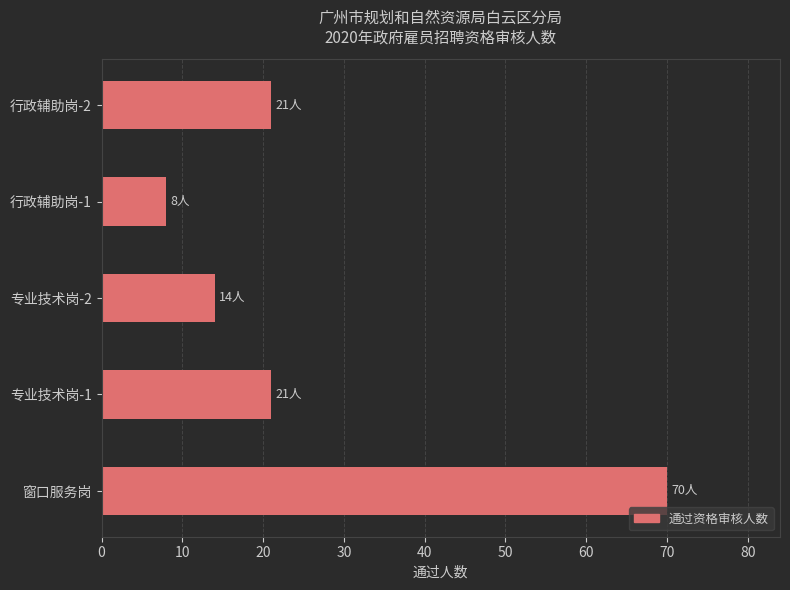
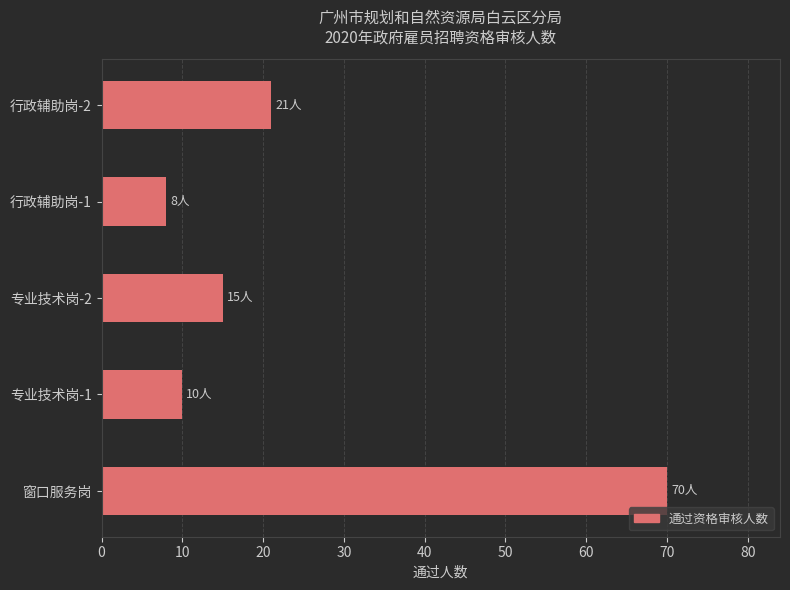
  {
    "行政辅助岗-2": "21人",
    "行政辅助岗-1": "8人",
-   "专业技术岗-2": "14人",
-   "专业技术岗-1": "21人",
+   "专业技术岗-2": "15人",
+   "专业技术岗-1": "10人",
    "窗口服务岗": "70人"
  }
